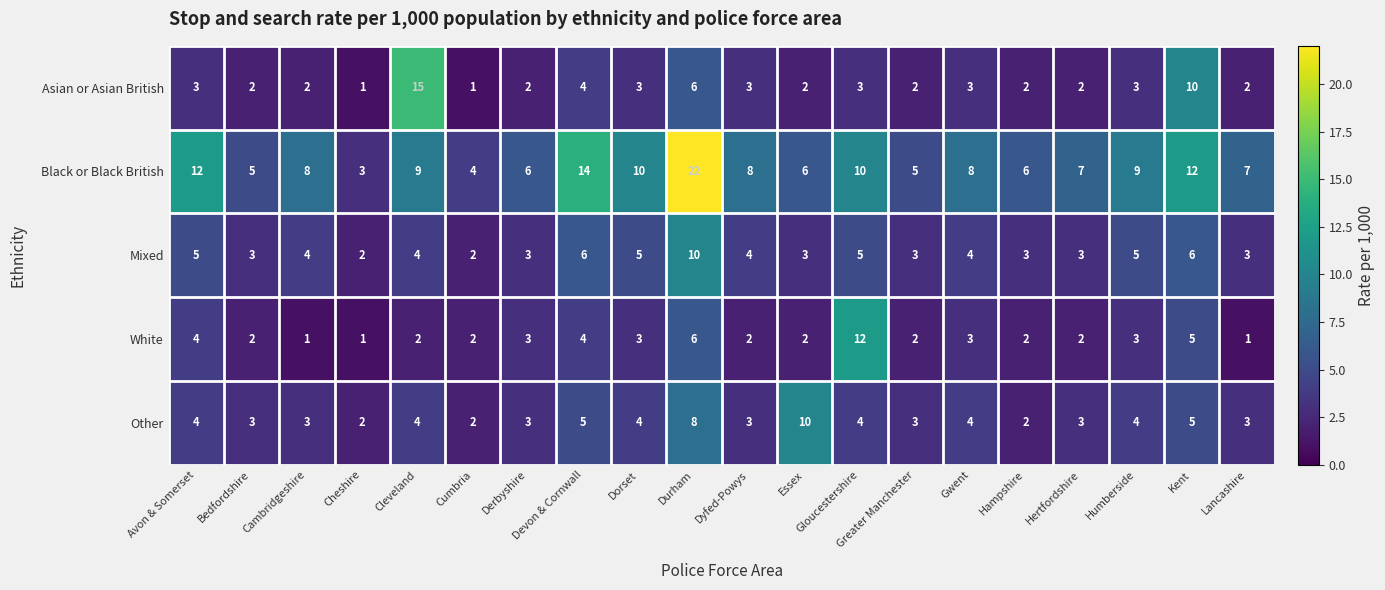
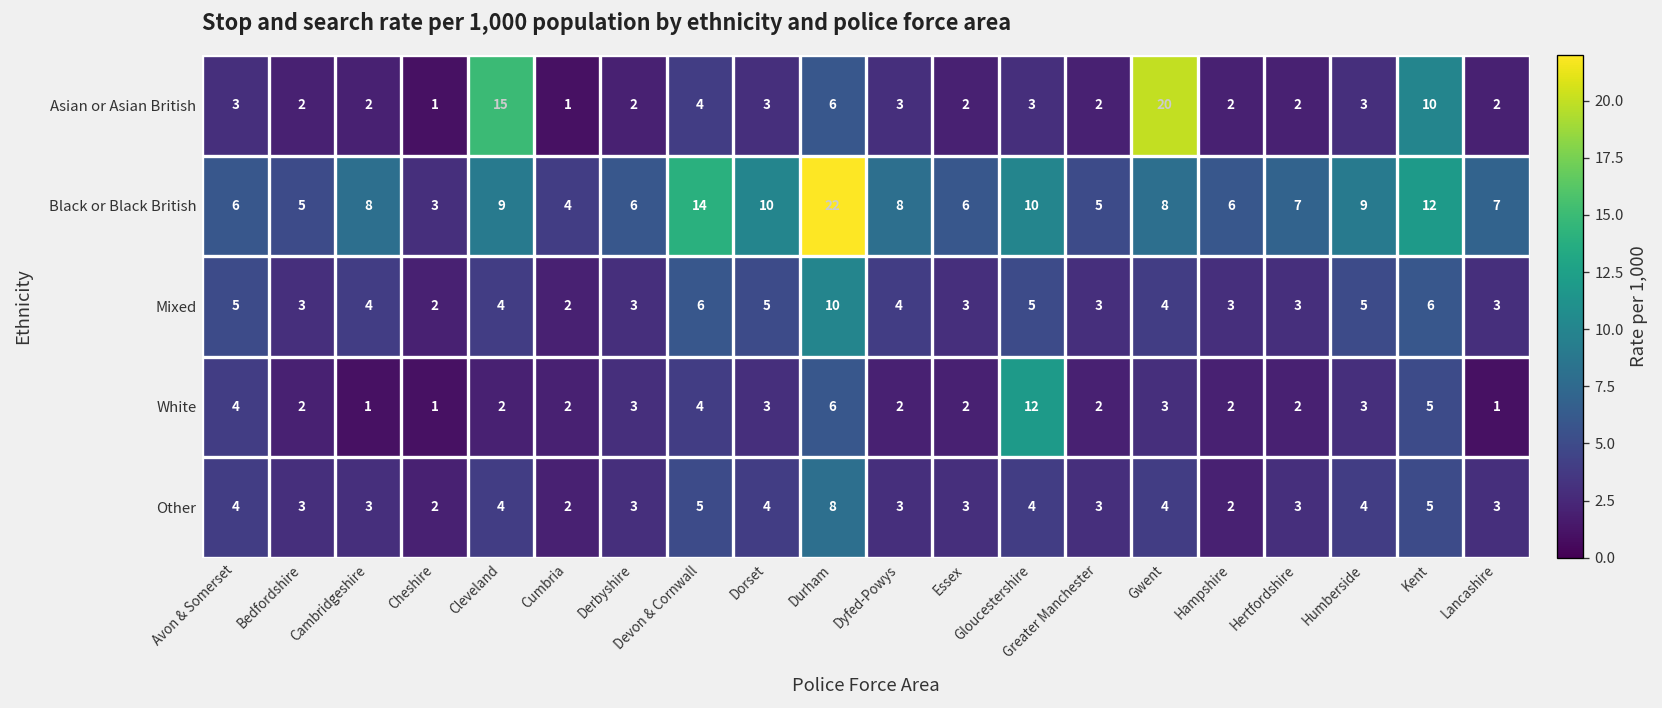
  {
    "Asian or Asian British": {
      "Avon & Somerset": 3,
      "Bedfordshire": 2,
      "Cambridgeshire": 2,
      "Cheshire": 1,
      "Cleveland": 15,
      "Cumbria": 1,
      "Derbyshire": 2,
      "Devon & Cornwall": 4,
      "Dorset": 3,
      "Durham": 6,
      "Dyfed-Powys": 3,
      "Essex": 2,
      "Gloucestershire": 3,
      "Greater Manchester": 2,
-     "Gwent": 3,
+     "Gwent": 20,
      "Hampshire": 2,
      "Hertfordshire": 2,
      "Humberside": 3,
      "Kent": 10,
      "Lancashire": 2
    },
    "Black or Black British": {
-     "Avon & Somerset": 12,
+     "Avon & Somerset": 6,
      "Bedfordshire": 5,
      "Cambridgeshire": 8,
      "Cheshire": 3,
      "Cleveland": 9,
      "Cumbria": 4,
      "Derbyshire": 6,
      "Devon & Cornwall": 14,
      "Dorset": 10,
      "Durham": 22,
      "Dyfed-Powys": 8,
      "Essex": 6,
      "Gloucestershire": 10,
      "Greater Manchester": 5,
      "Gwent": 8,
      "Hampshire": 6,
      "Hertfordshire": 7,
      "Humberside": 9,
      "Kent": 12,
      "Lancashire": 7
    },
    "Mixed": {
      "Avon & Somerset": 5,
      "Bedfordshire": 3,
      "Cambridgeshire": 4,
      "Cheshire": 2,
      "Cleveland": 4,
      "Cumbria": 2,
      "Derbyshire": 3,
      "Devon & Cornwall": 6,
      "Dorset": 5,
      "Durham": 10,
      "Dyfed-Powys": 4,
      "Essex": 3,
      "Gloucestershire": 5,
      "Greater Manchester": 3,
      "Gwent": 4,
      "Hampshire": 3,
      "Hertfordshire": 3,
      "Humberside": 5,
      "Kent": 6,
      "Lancashire": 3
    },
    "White": {
      "Avon & Somerset": 4,
      "Bedfordshire": 2,
      "Cambridgeshire": 1,
      "Cheshire": 1,
      "Cleveland": 2,
      "Cumbria": 2,
      "Derbyshire": 3,
      "Devon & Cornwall": 4,
      "Dorset": 3,
      "Durham": 6,
      "Dyfed-Powys": 2,
      "Essex": 2,
      "Gloucestershire": 12,
      "Greater Manchester": 2,
      "Gwent": 3,
      "Hampshire": 2,
      "Hertfordshire": 2,
      "Humberside": 3,
      "Kent": 5,
      "Lancashire": 1
    },
    "Other": {
      "Avon & Somerset": 4,
      "Bedfordshire": 3,
      "Cambridgeshire": 3,
      "Cheshire": 2,
      "Cleveland": 4,
      "Cumbria": 2,
      "Derbyshire": 3,
      "Devon & Cornwall": 5,
      "Dorset": 4,
      "Durham": 8,
      "Dyfed-Powys": 3,
-     "Essex": 10,
+     "Essex": 3,
      "Gloucestershire": 4,
      "Greater Manchester": 3,
      "Gwent": 4,
      "Hampshire": 2,
      "Hertfordshire": 3,
      "Humberside": 4,
      "Kent": 5,
      "Lancashire": 3
    }
  }
